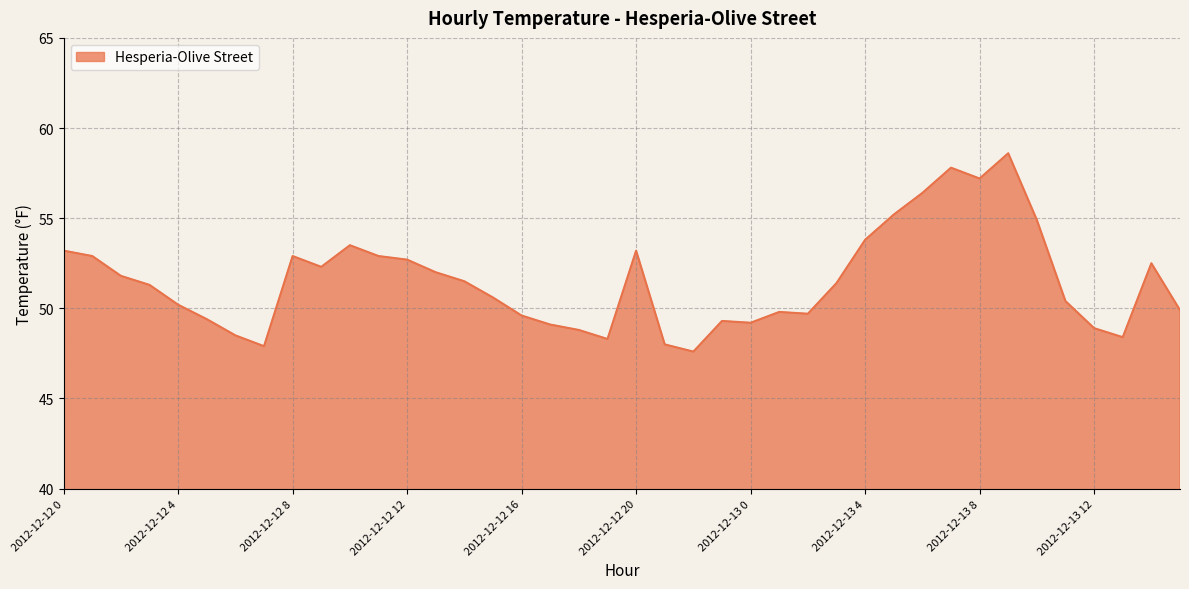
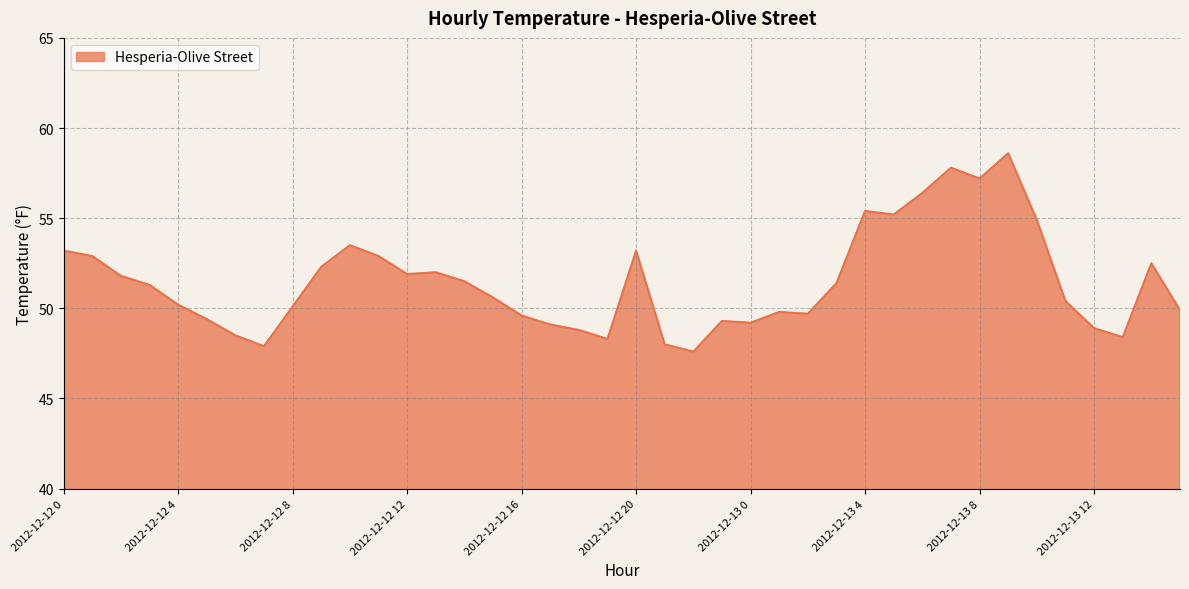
  {
    "2012-12-12 0": 53.2,
    "2012-12-12 4": 50.2,
-   "2012-12-12 8": 52.9,
-   "2012-12-12 12": 52.7,
+   "2012-12-12 8": 50.1,
+   "2012-12-12 12": 51.9,
    "2012-12-12 16": 49.6,
    "2012-12-12 20": 53.2,
    "2012-12-13 0": 49.2,
-   "2012-12-13 4": 53.8,
+   "2012-12-13 4": 55.4,
    "2012-12-13 8": 57.2,
    "2012-12-13 12": 48.9
  }
